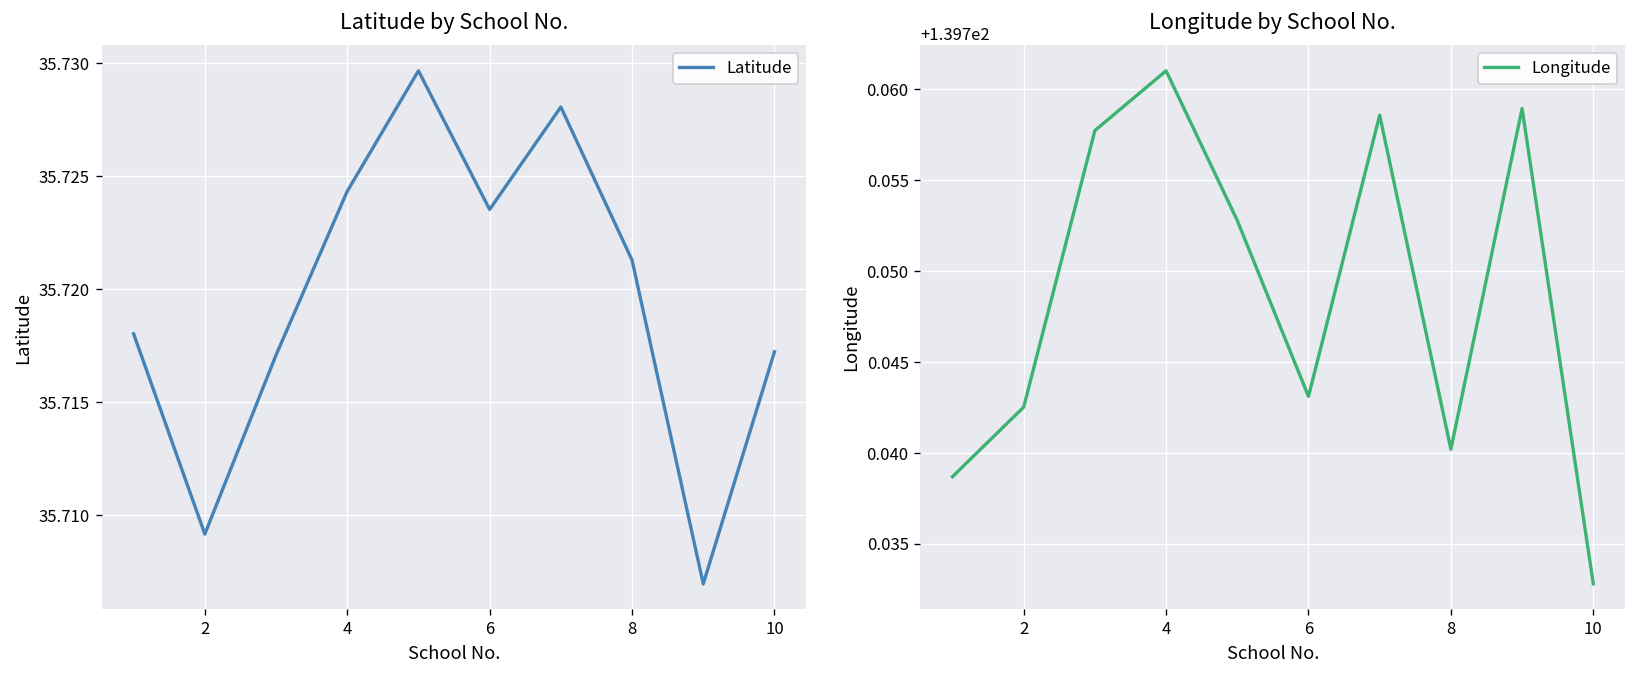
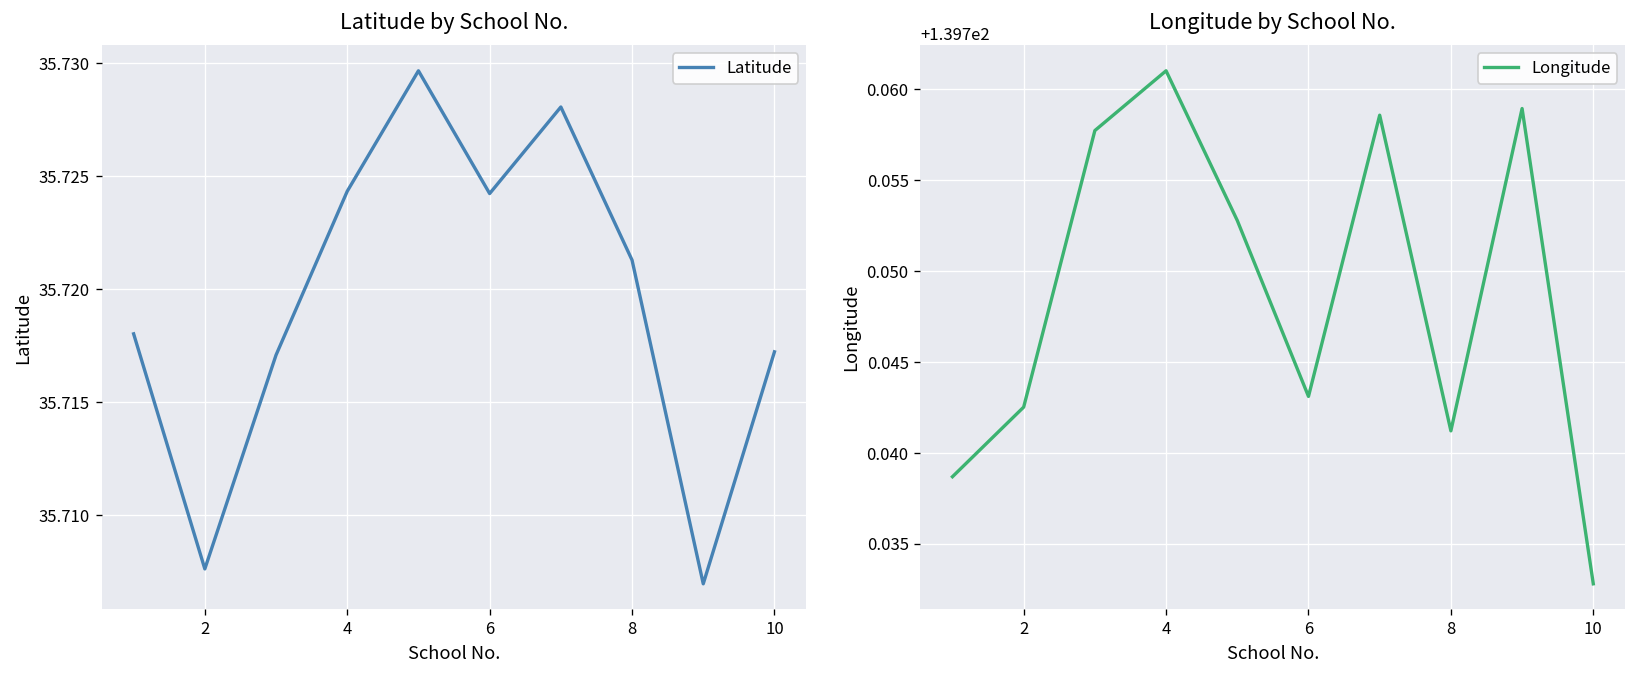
  {
    "Latitude by School No.": {
-     "2": 35.7092,
+     "2": 35.7076,
      "4": 35.7243,
-     "6": 35.7235,
+     "6": 35.7242,
      "8": 35.7213,
      "10": 35.7172
    },
    "Longitude by School No.": {
      "2": 139.7425,
      "4": 139.7610,
      "6": 139.7431,
-     "8": 139.7402,
+     "8": 139.7412,
      "10": 139.7328
    }
  }
